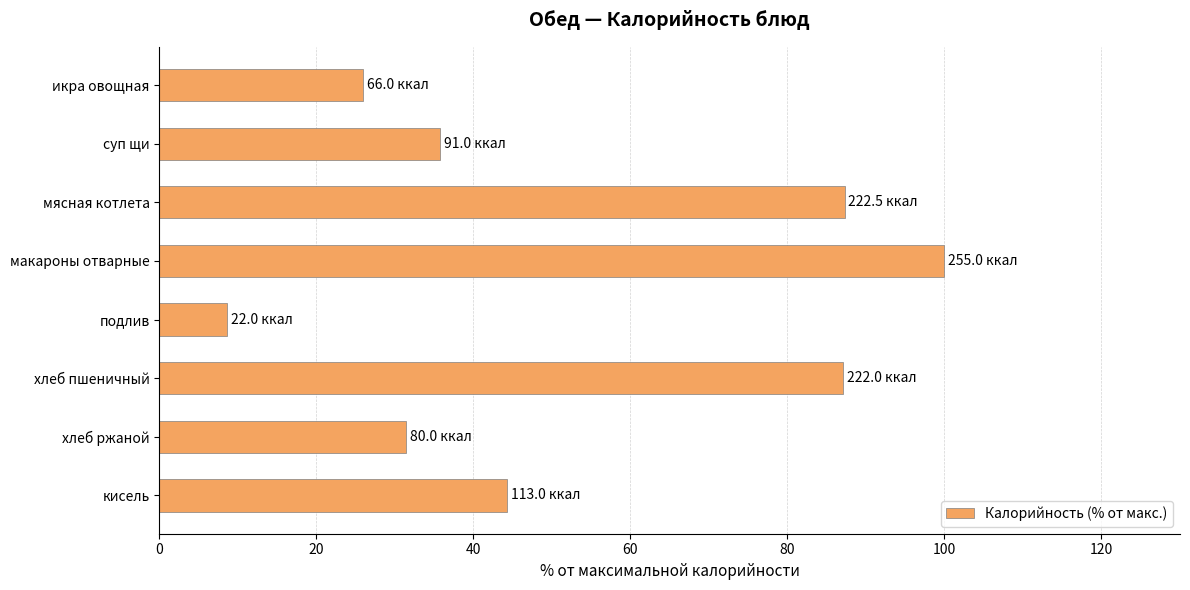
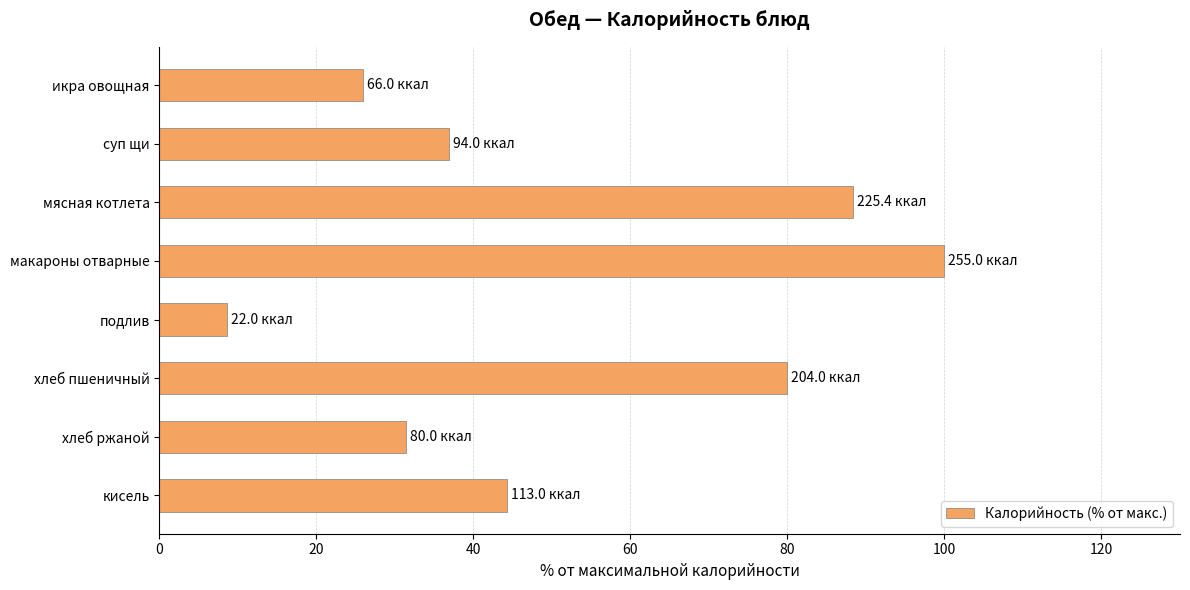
  {
-   "суп щи": 91.0,
-   "мясная котлета": 222.5,
-   "хлеб пшеничный": 222.0
+   "суп щи": 94.0,
+   "мясная котлета": 225.4,
+   "хлеб пшеничный": 204.0
  }
